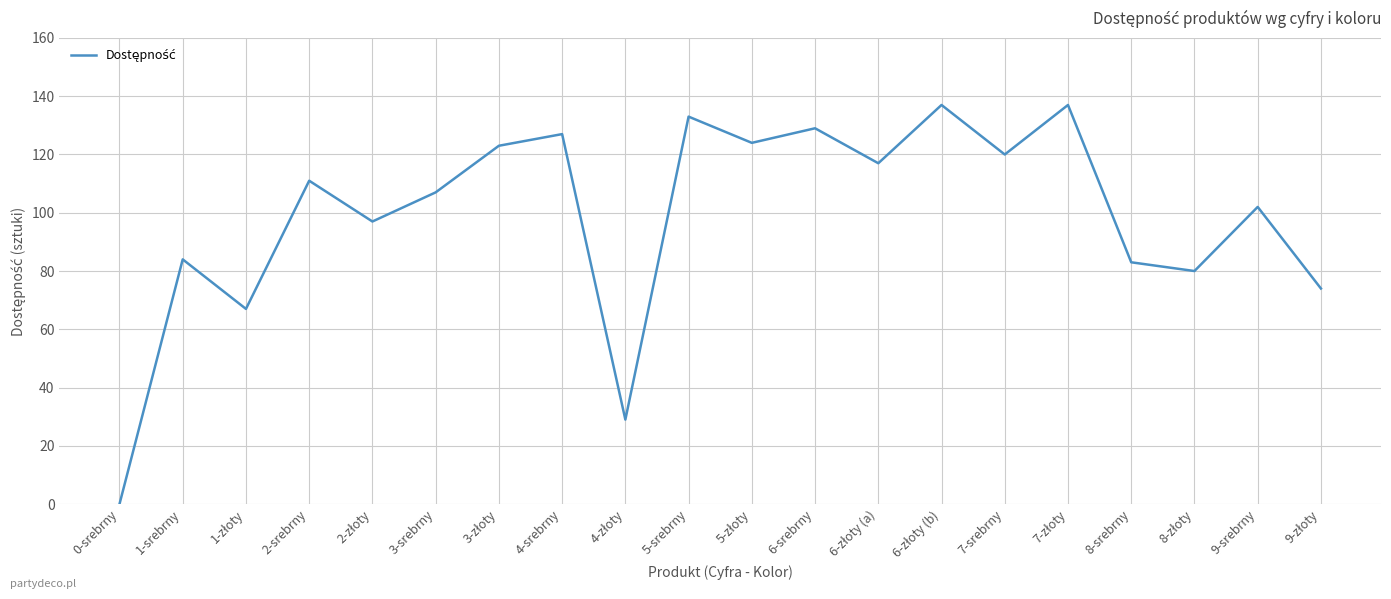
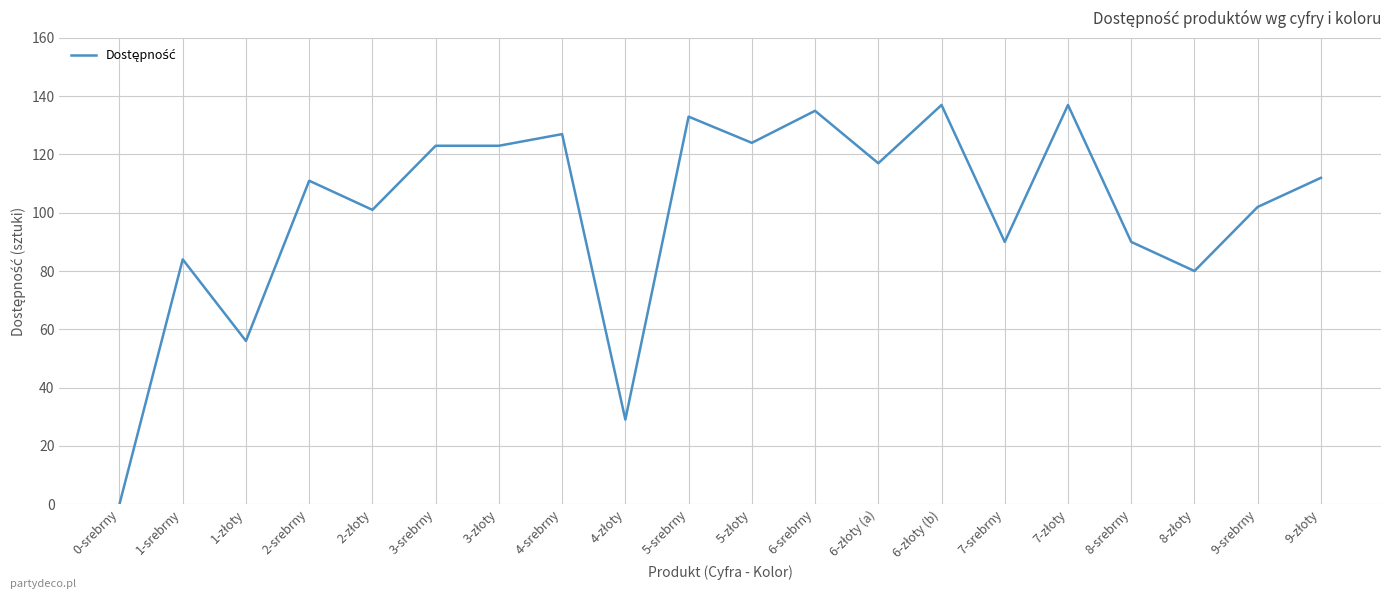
  {
    "0-srebrny": 0,
    "1-srebrny": 84,
-   "1-złoty": 67,
+   "1-złoty": 56,
    "2-srebrny": 111,
-   "2-złoty": 97,
-   "3-srebrny": 107,
+   "2-złoty": 101,
+   "3-srebrny": 123,
    "3-złoty": 123,
    "4-srebrny": 127,
    "4-złoty": 29,
    "5-srebrny": 133,
    "5-złoty": 124,
-   "6-srebrny": 129,
+   "6-srebrny": 135,
    "6-złoty (a)": 117,
    "6-złoty (b)": 137,
-   "7-srebrny": 120,
+   "7-srebrny": 90,
    "7-złoty": 137,
-   "8-srebrny": 83,
+   "8-srebrny": 90,
    "8-złoty": 80,
    "9-srebrny": 102,
-   "9-złoty": 74
+   "9-złoty": 112
  }
